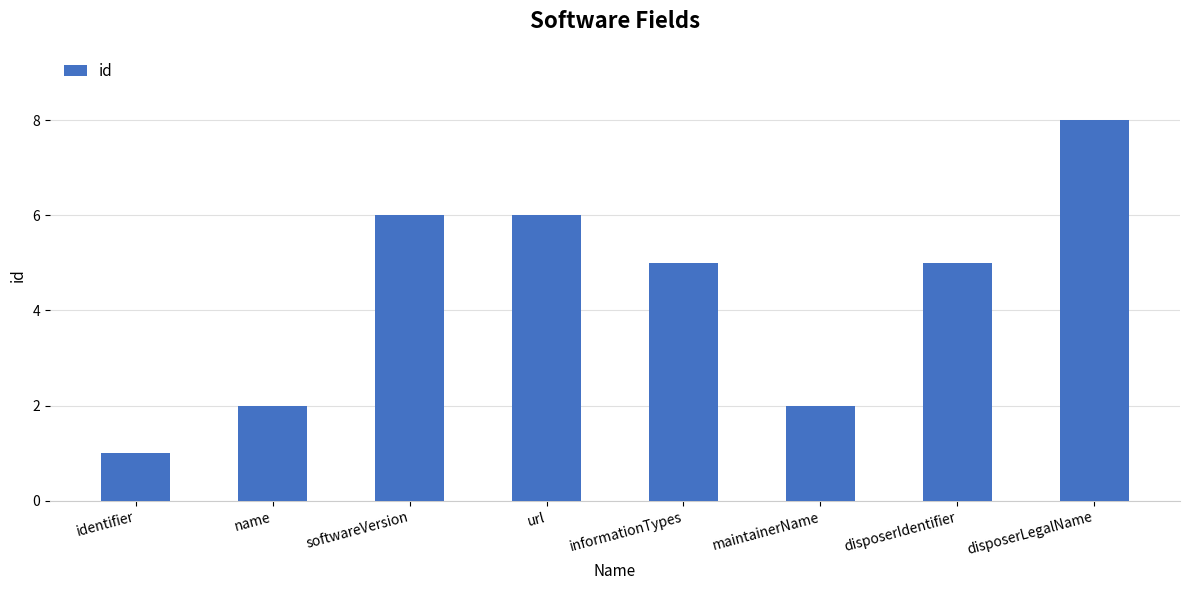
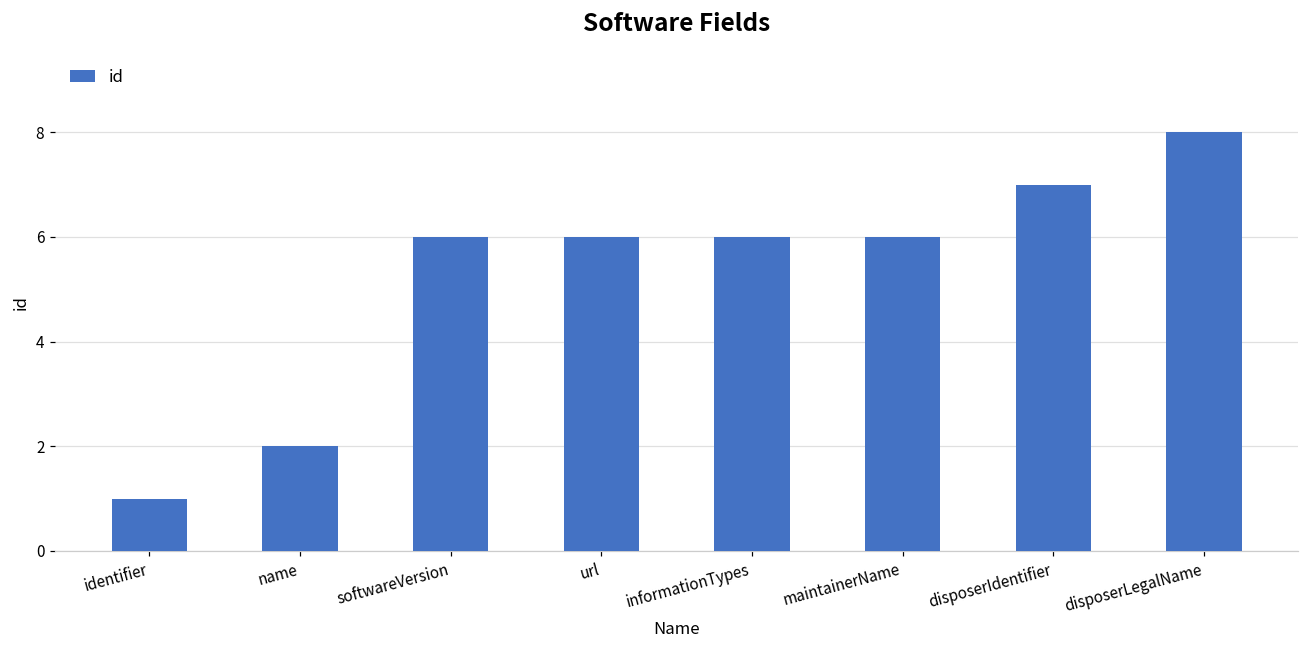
  {
    "identifier": 1,
    "name": 2,
    "softwareVersion": 6,
    "url": 6,
-   "informationTypes": 5,
-   "maintainerName": 2,
-   "disposerIdentifier": 5,
+   "informationTypes": 6,
+   "maintainerName": 6,
+   "disposerIdentifier": 7,
    "disposerLegalName": 8
  }
